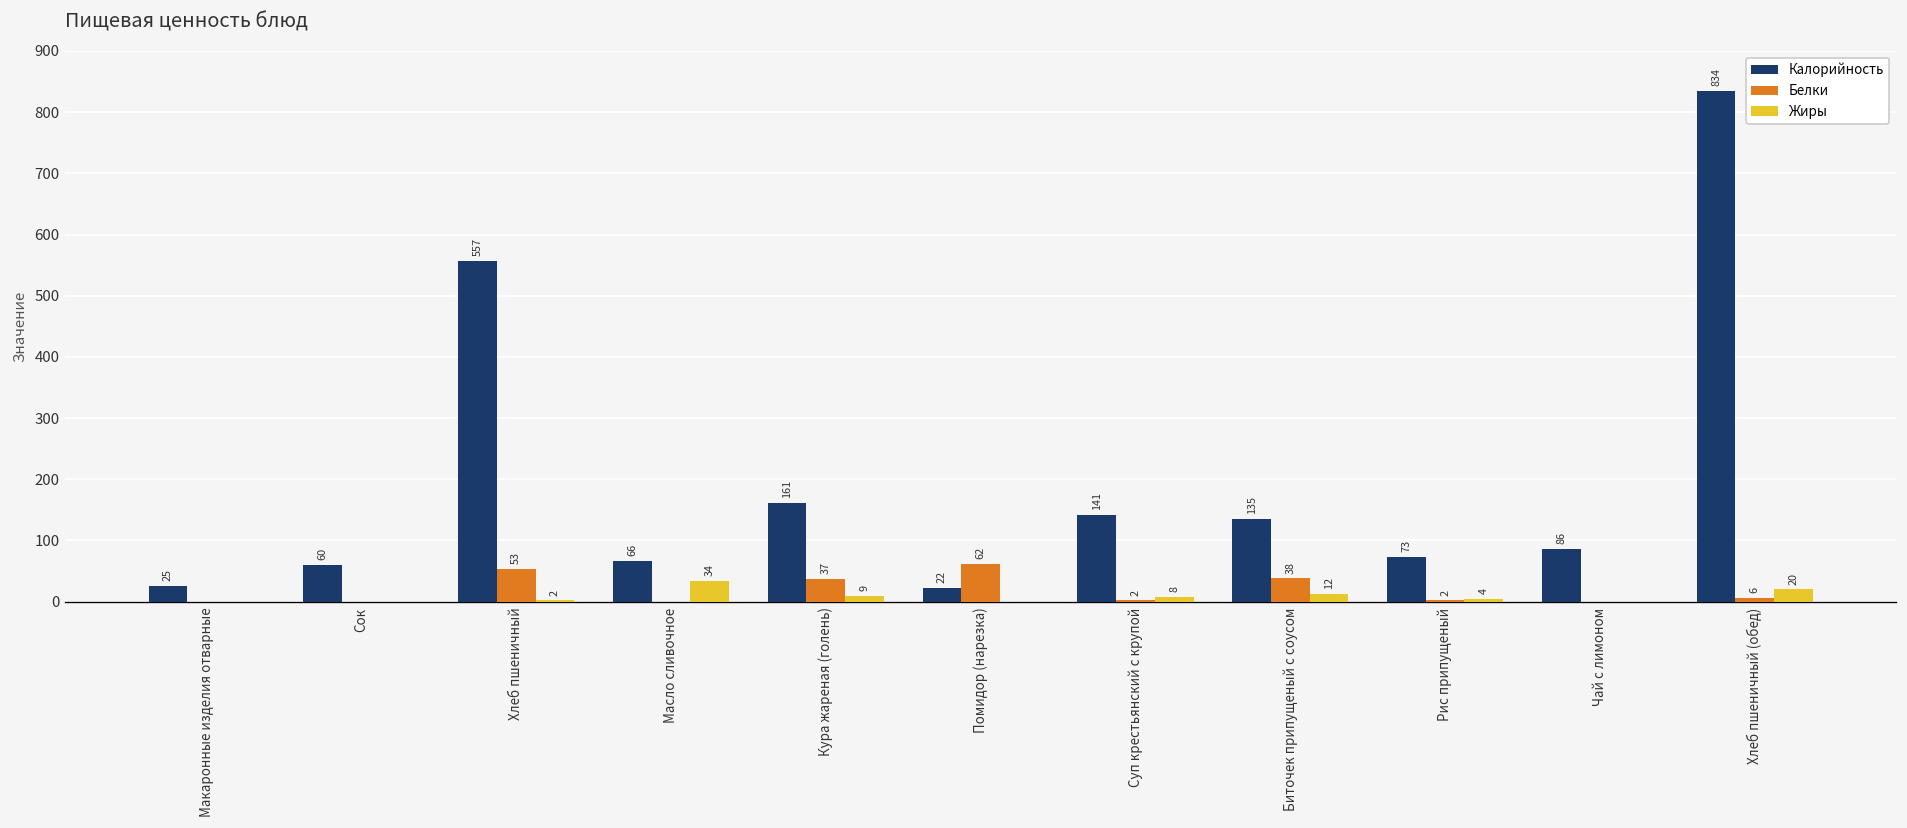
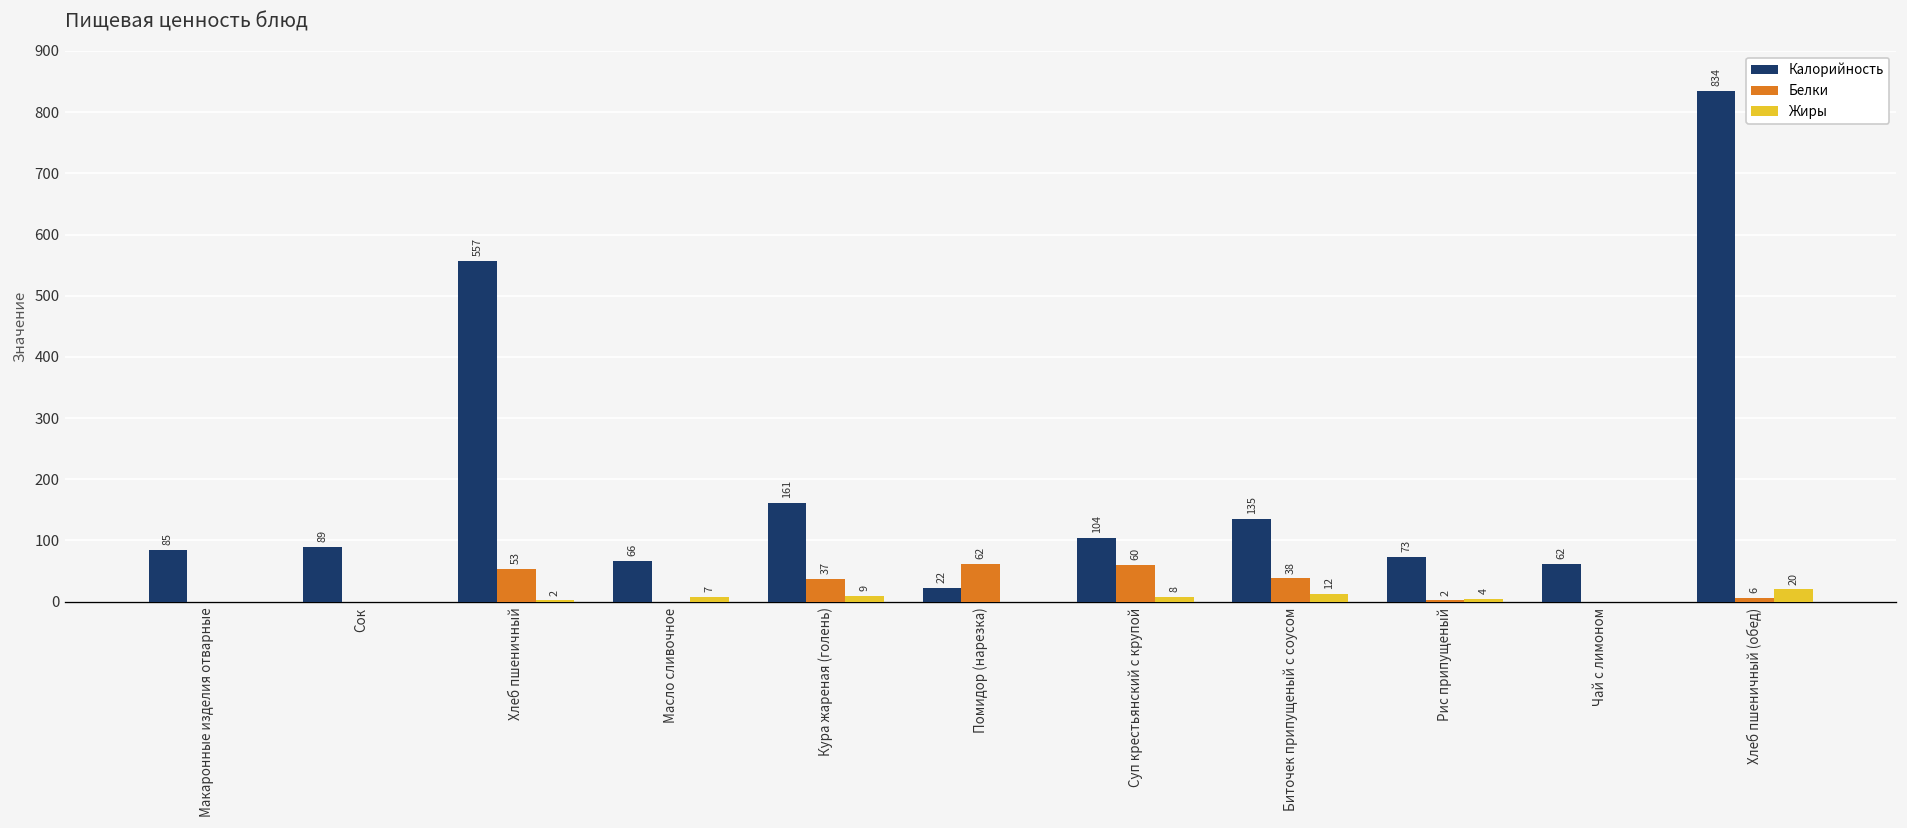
  {
    "Калорийность": {
-     "Макаронные изделия отварные": 25,
-     "Сок": 60,
+     "Макаронные изделия отварные": 85,
+     "Сок": 89,
      "Хлеб пшеничный": 557,
      "Масло сливочное": 66,
      "Кура жареная (голень)": 161,
      "Помидор (нарезка)": 22,
-     "Суп крестьянский с крупой": 141,
+     "Суп крестьянский с крупой": 104,
      "Биточек припущеный с соусом": 135,
      "Рис припущеный": 73,
-     "Чай с лимоном": 86,
+     "Чай с лимоном": 62,
      "Хлеб пшеничный (обед)": 834
    },
    "Белки": {
      "Хлеб пшеничный": 53,
      "Кура жареная (голень)": 37,
      "Помидор (нарезка)": 62,
-     "Суп крестьянский с крупой": 2,
+     "Суп крестьянский с крупой": 60,
      "Биточек припущеный с соусом": 38,
      "Рис припущеный": 2,
      "Хлеб пшеничный (обед)": 6
    },
    "Жиры": {
      "Хлеб пшеничный": 2,
-     "Масло сливочное": 34,
+     "Масло сливочное": 7,
      "Кура жареная (голень)": 9,
      "Суп крестьянский с крупой": 8,
      "Биточек припущеный с соусом": 12,
      "Рис припущеный": 4,
      "Хлеб пшеничный (обед)": 20
    }
  }
